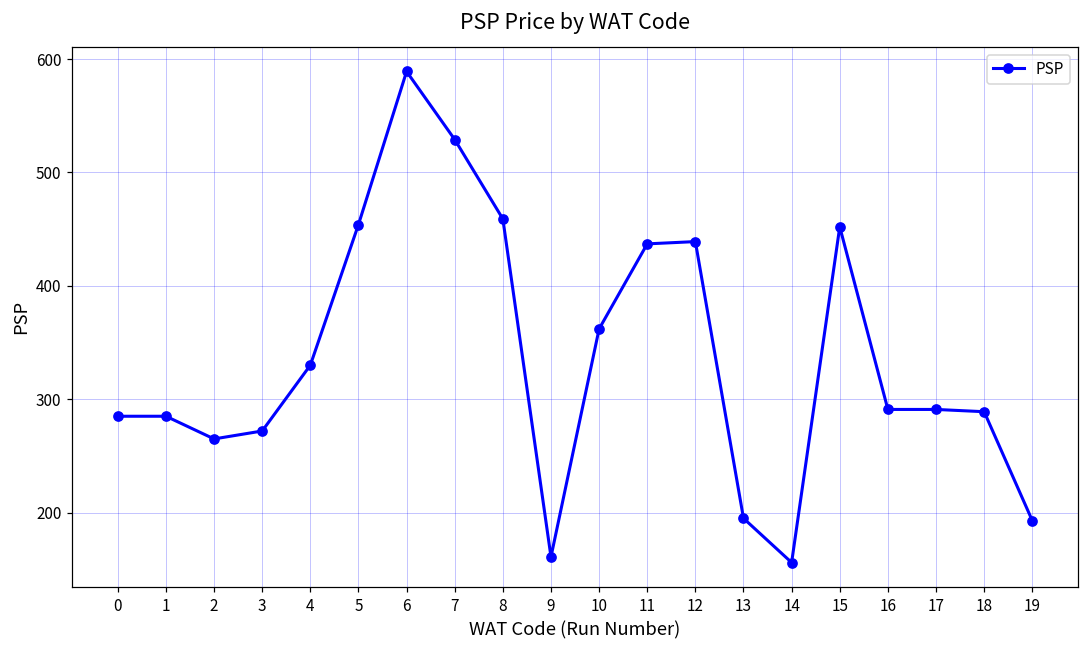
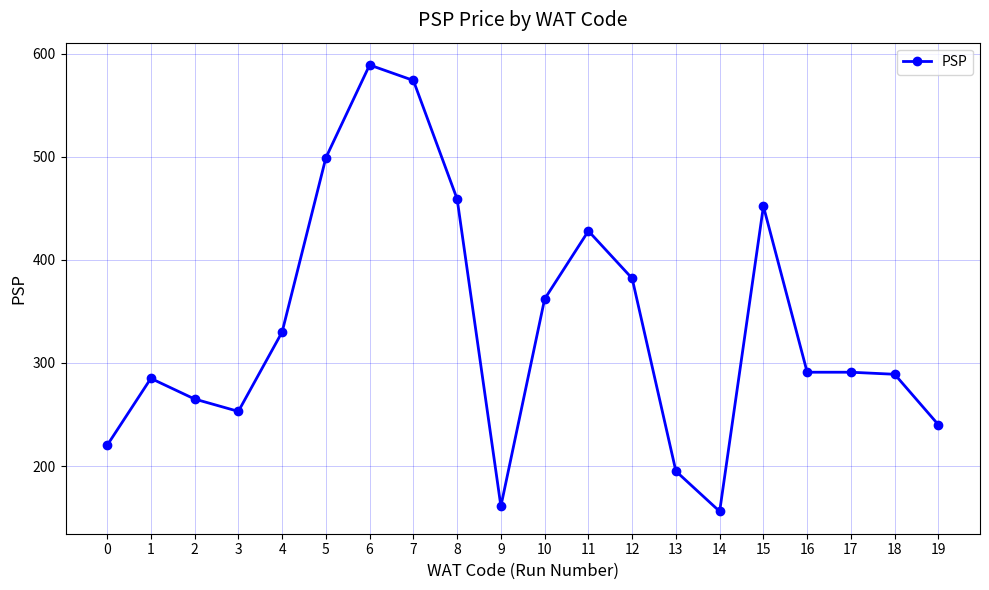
  {
-   "0": 285,
+   "0": 220,
    "1": 285,
    "2": 265,
-   "3": 272,
+   "3": 253,
    "4": 330,
-   "5": 454,
+   "5": 499,
    "6": 589,
-   "7": 529,
+   "7": 574,
    "8": 459,
    "9": 161,
    "10": 362,
-   "11": 437,
-   "12": 439,
+   "11": 428,
+   "12": 382,
    "13": 195,
    "14": 156,
    "15": 452,
    "16": 291,
    "17": 291,
    "18": 289,
-   "19": 193
+   "19": 240
  }
